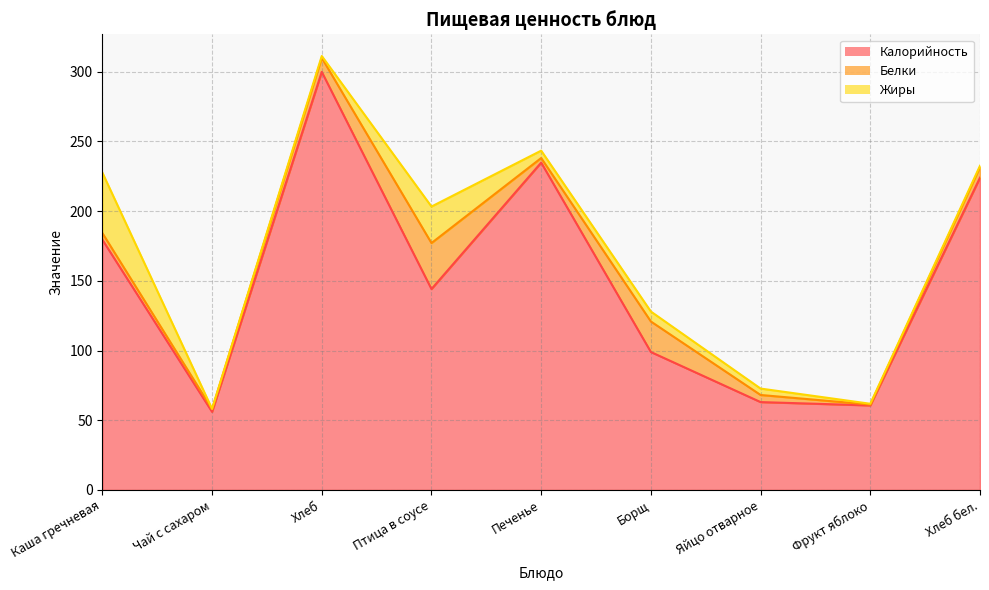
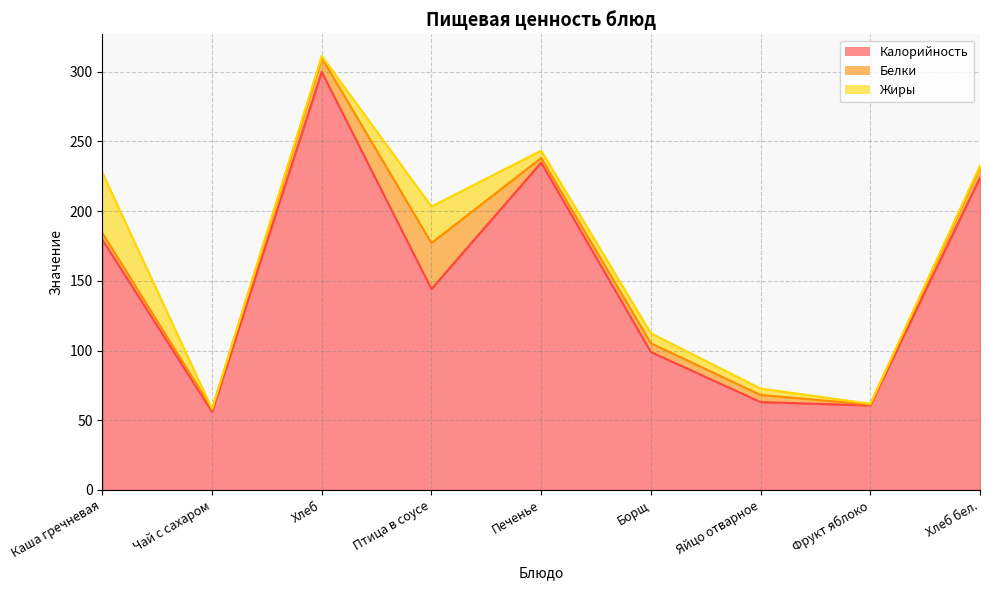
  {
    "Калорийность": {
      "Каша гречневая": 180,
      "Чай с сахаром": 56,
      "Хлеб": 300,
      "Птица в соусе": 144,
      "Печенье": 235,
      "Борщ": 99,
      "Яйцо отварное": 63,
      "Хлеб бел.": 224
    },
    "Белки": {
      "Каша гречневая": 5,
      "Птица в соусе": 33,
      "Печенье": 3,
-     "Борщ": 22,
+     "Борщ": 6,
      "Яйцо отварное": 5
    },
    "Жиры": {
      "Каша гречневая": 43,
      "Птица в соусе": 26,
      "Печенье": 5,
      "Борщ": 7,
      "Яйцо отварное": 5
    }
  }
